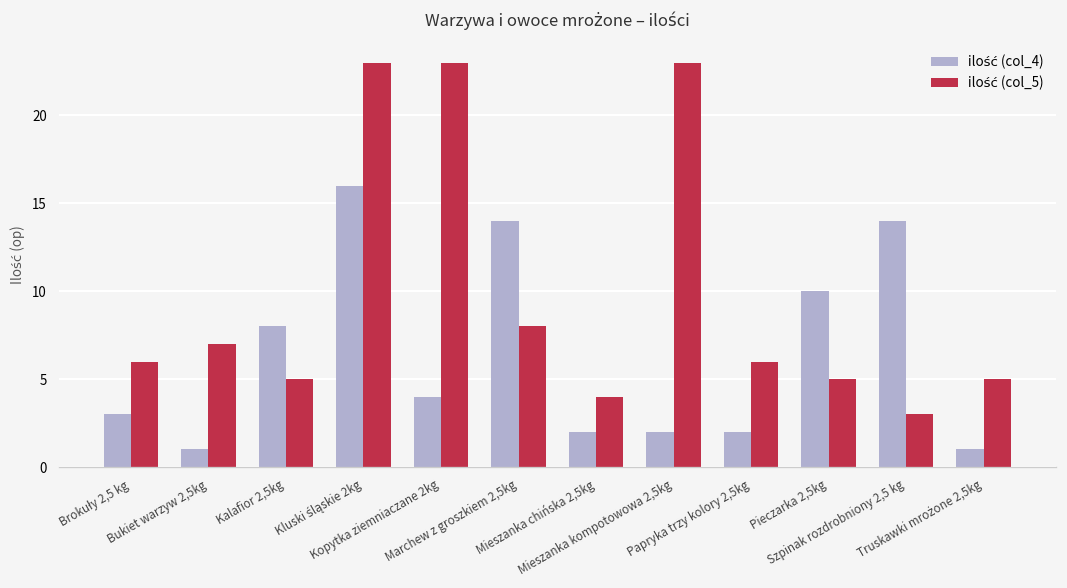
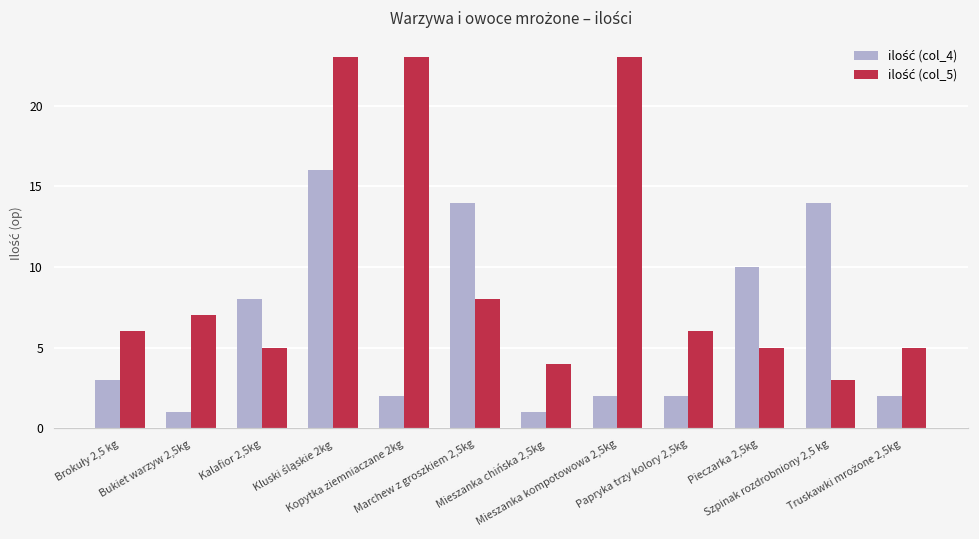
  {
    "ilość (col_4)": {
      "Brokuły 2,5 kg": 3,
      "Bukiet warzyw 2,5kg": 1,
      "Kalafior 2,5kg": 8,
      "Kluski śląskie 2kg": 16,
-     "Kopytka ziemniaczane 2kg": 4,
+     "Kopytka ziemniaczane 2kg": 2,
      "Marchew z groszkiem 2,5kg": 14,
-     "Mieszanka chińska 2,5kg": 2,
+     "Mieszanka chińska 2,5kg": 1,
      "Mieszanka kompotowowa 2,5kg": 2,
      "Papryka trzy kolory 2,5kg": 2,
      "Pieczarka 2,5kg": 10,
      "Szpinak rozdrobniony 2,5 kg": 14,
-     "Truskawki mrożone 2,5kg": 1
+     "Truskawki mrożone 2,5kg": 2
    },
    "ilość (col_5)": {
      "Brokuły 2,5 kg": 6,
      "Bukiet warzyw 2,5kg": 7,
      "Kalafior 2,5kg": 5,
      "Kluski śląskie 2kg": 23,
      "Kopytka ziemniaczane 2kg": 23,
      "Marchew z groszkiem 2,5kg": 8,
      "Mieszanka chińska 2,5kg": 4,
      "Mieszanka kompotowowa 2,5kg": 23,
      "Papryka trzy kolory 2,5kg": 6,
      "Pieczarka 2,5kg": 5,
      "Szpinak rozdrobniony 2,5 kg": 3,
      "Truskawki mrożone 2,5kg": 5
    }
  }
